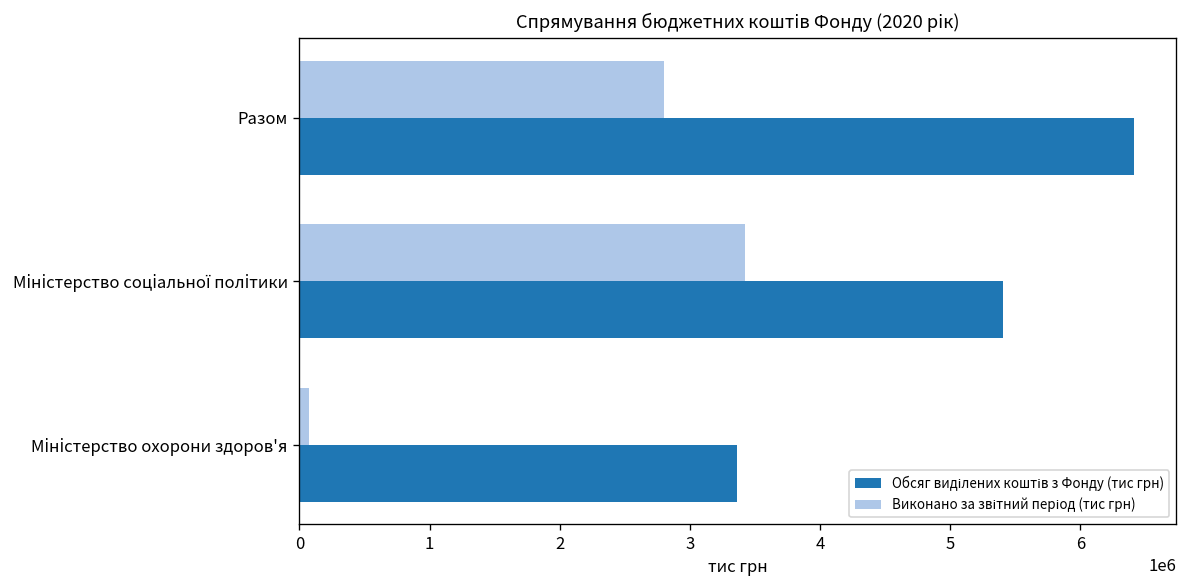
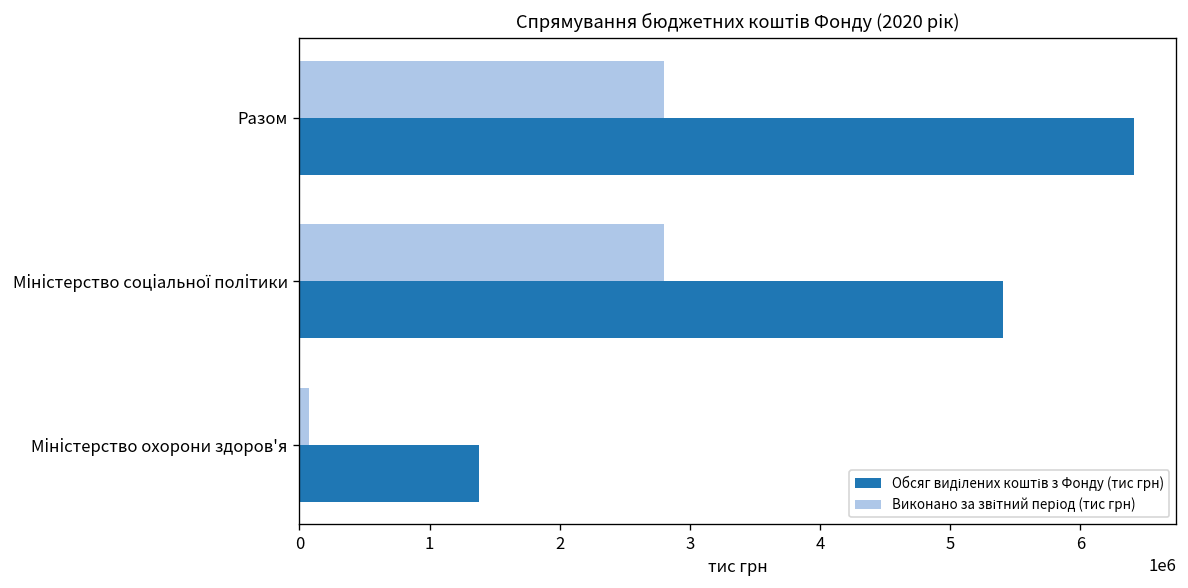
  {
    "Обсяг виділених коштів з Фонду (тис грн)": {
      "Разом": 6410000,
      "Міністерство соціальної політики": 5410000,
-     "Міністерство охорони здоров'я": 3360000
+     "Міністерство охорони здоров'я": 1380000
    },
    "Виконано за звітний період (тис грн)": {
      "Разом": 2800000,
-     "Міністерство соціальної політики": 3420000,
+     "Міністерство соціальної політики": 2800000,
      "Міністерство охорони здоров'я": 80000
    }
  }
